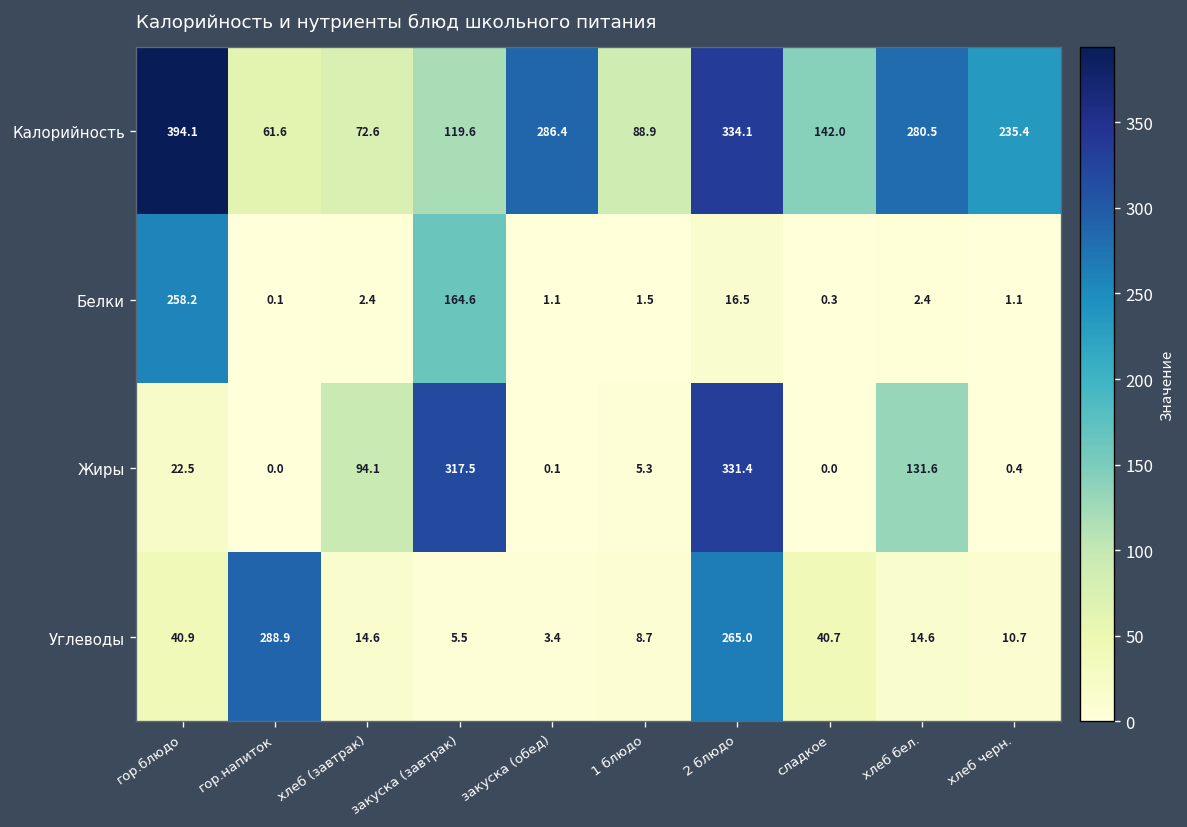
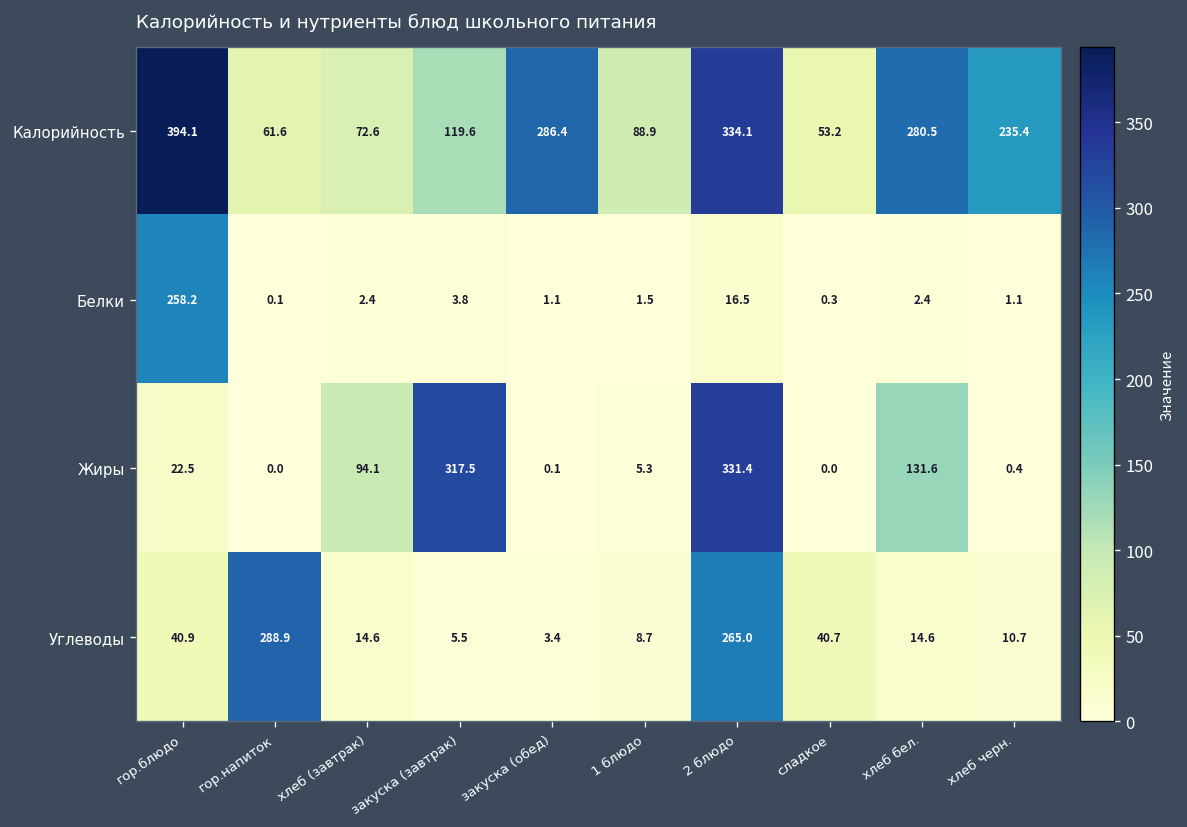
  {
    "Калорийность": {
      "гор.блюдо": 394.1,
      "гор.напиток": 61.6,
      "хлеб (завтрак)": 72.6,
      "закуска (завтрак)": 119.6,
      "закуска (обед)": 286.4,
      "1 блюдо": 88.9,
      "2 блюдо": 334.1,
-     "сладкое": 142.0,
+     "сладкое": 53.2,
      "хлеб бел.": 280.5,
      "хлеб черн.": 235.4
    },
    "Белки": {
      "гор.блюдо": 258.2,
      "гор.напиток": 0.1,
      "хлеб (завтрак)": 2.4,
-     "закуска (завтрак)": 164.6,
+     "закуска (завтрак)": 3.8,
      "закуска (обед)": 1.1,
      "1 блюдо": 1.5,
      "2 блюдо": 16.5,
      "сладкое": 0.3,
      "хлеб бел.": 2.4,
      "хлеб черн.": 1.1
    },
    "Жиры": {
      "гор.блюдо": 22.5,
      "гор.напиток": 0.0,
      "хлеб (завтрак)": 94.1,
      "закуска (завтрак)": 317.5,
      "закуска (обед)": 0.1,
      "1 блюдо": 5.3,
      "2 блюдо": 331.4,
      "сладкое": 0.0,
      "хлеб бел.": 131.6,
      "хлеб черн.": 0.4
    },
    "Углеводы": {
      "гор.блюдо": 40.9,
      "гор.напиток": 288.9,
      "хлеб (завтрак)": 14.6,
      "закуска (завтрак)": 5.5,
      "закуска (обед)": 3.4,
      "1 блюдо": 8.7,
      "2 блюдо": 265.0,
      "сладкое": 40.7,
      "хлеб бел.": 14.6,
      "хлеб черн.": 10.7
    }
  }
